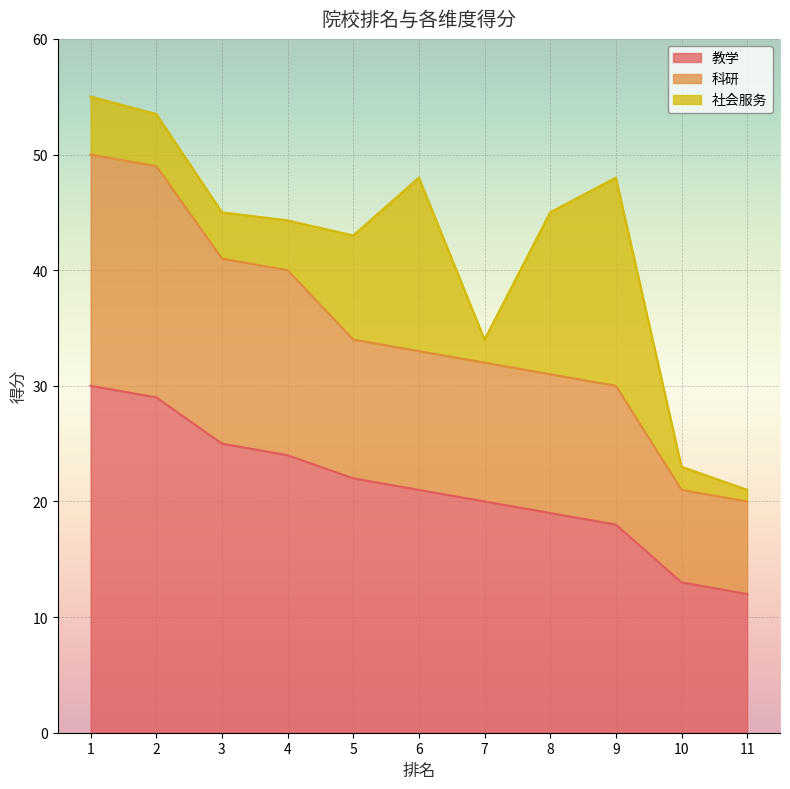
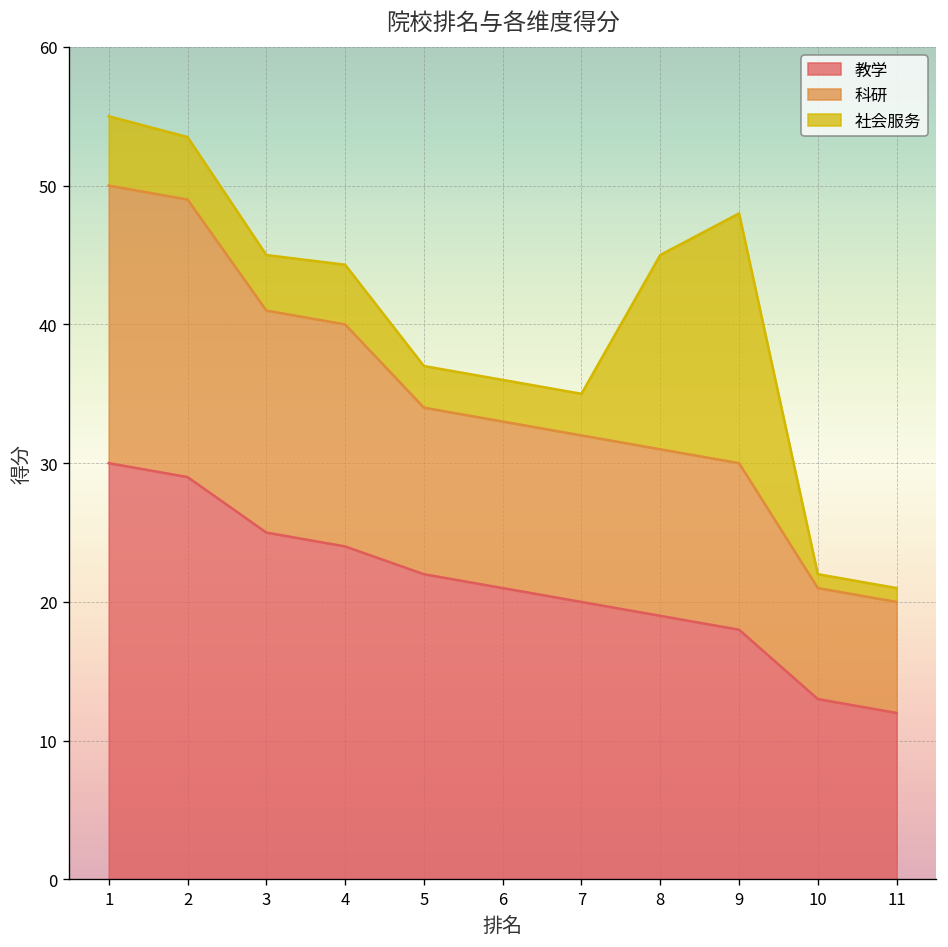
  {
    "社会服务": {
      "1": 5,
      "2": 4.5,
      "3": 4,
      "4": 4.3,
-     "5": 9,
-     "6": 15,
-     "7": 2,
+     "5": 3,
+     "6": 3,
+     "7": 3,
      "8": 14,
      "9": 18,
-     "10": 2,
+     "10": 1,
      "11": 1
    }
  }
